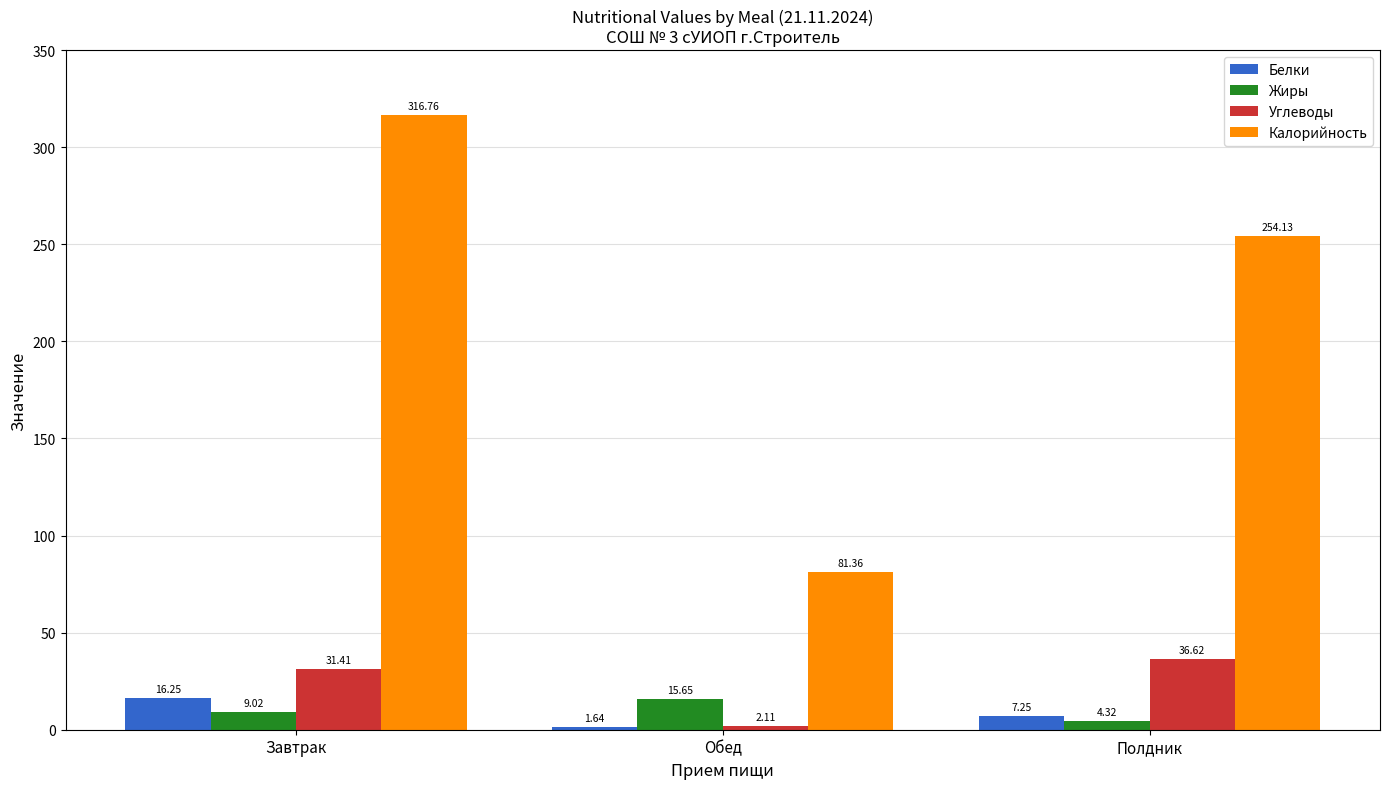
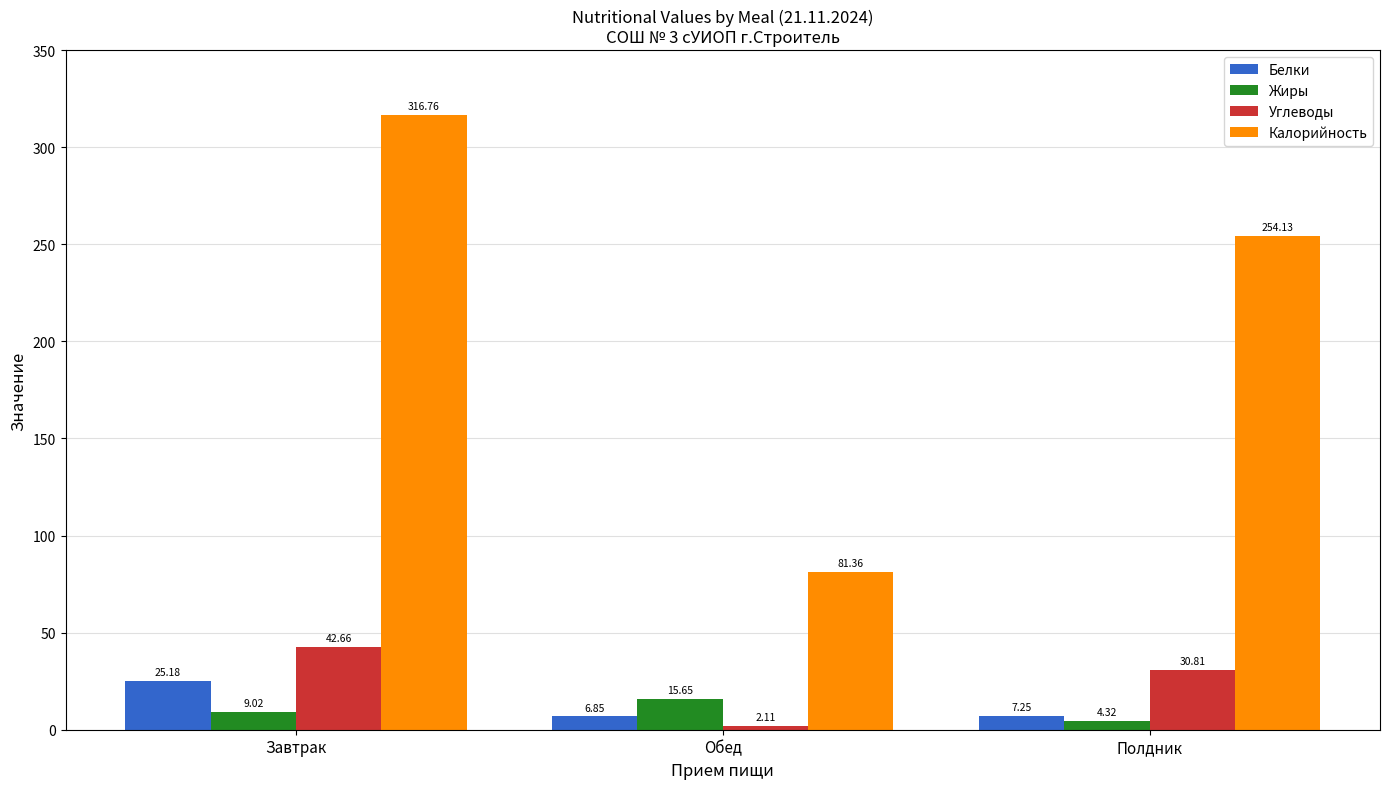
  {
    "Белки": {
-     "Завтрак": 16.25,
-     "Обед": 1.64,
+     "Завтрак": 25.18,
+     "Обед": 6.85,
      "Полдник": 7.25
    },
    "Жиры": {
      "Завтрак": 9.02,
      "Обед": 15.65,
      "Полдник": 4.32
    },
    "Углеводы": {
-     "Завтрак": 31.41,
+     "Завтрак": 42.66,
      "Обед": 2.11,
-     "Полдник": 36.62
+     "Полдник": 30.81
    },
    "Калорийность": {
      "Завтрак": 316.76,
      "Обед": 81.36,
      "Полдник": 254.13
    }
  }
